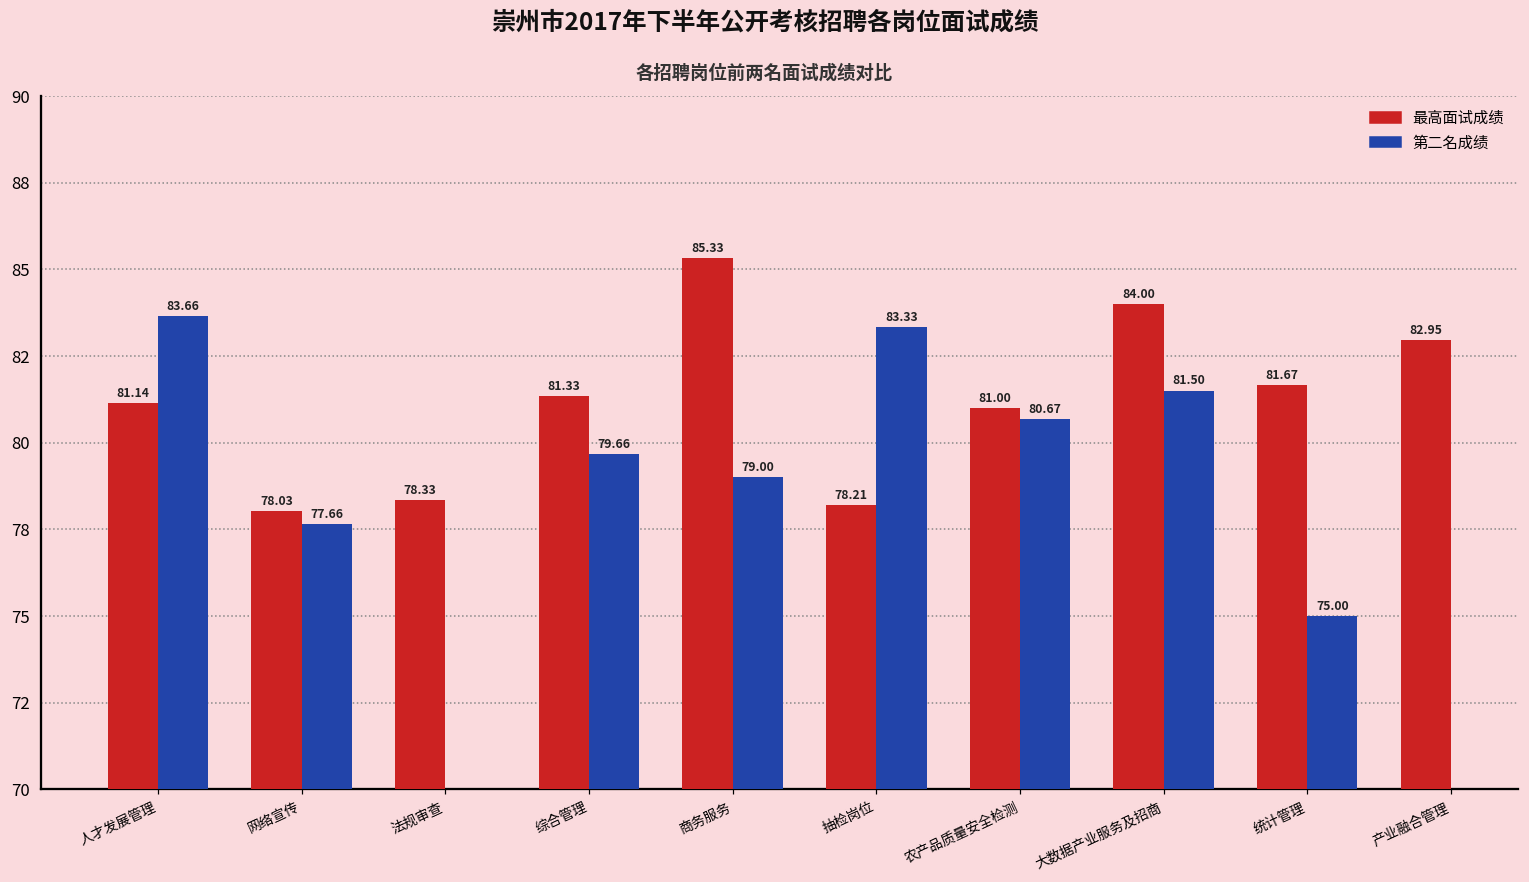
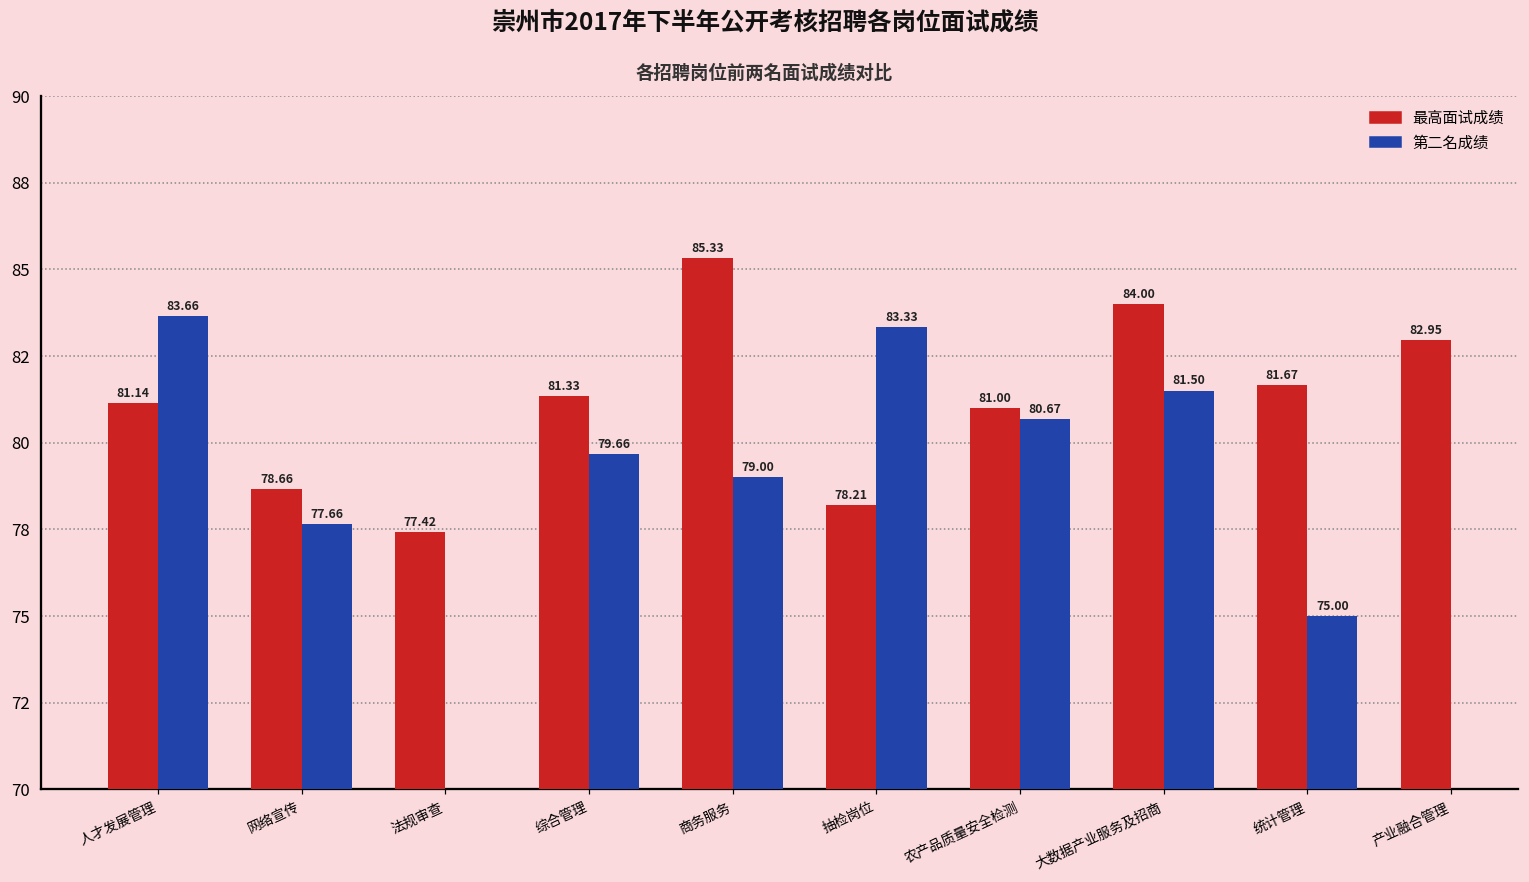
  {
    "最高面试成绩": {
      "人才发展管理": 81.14,
-     "网络宣传": 78.03,
-     "法规审查": 78.33,
+     "网络宣传": 78.66,
+     "法规审查": 77.42,
      "综合管理": 81.33,
      "商务服务": 85.33,
      "抽检岗位": 78.21,
      "农产品质量安全检测": 81.00,
      "大数据产业服务及招商": 84.00,
      "统计管理": 81.67,
      "产业融合管理": 82.95
    }
  }
